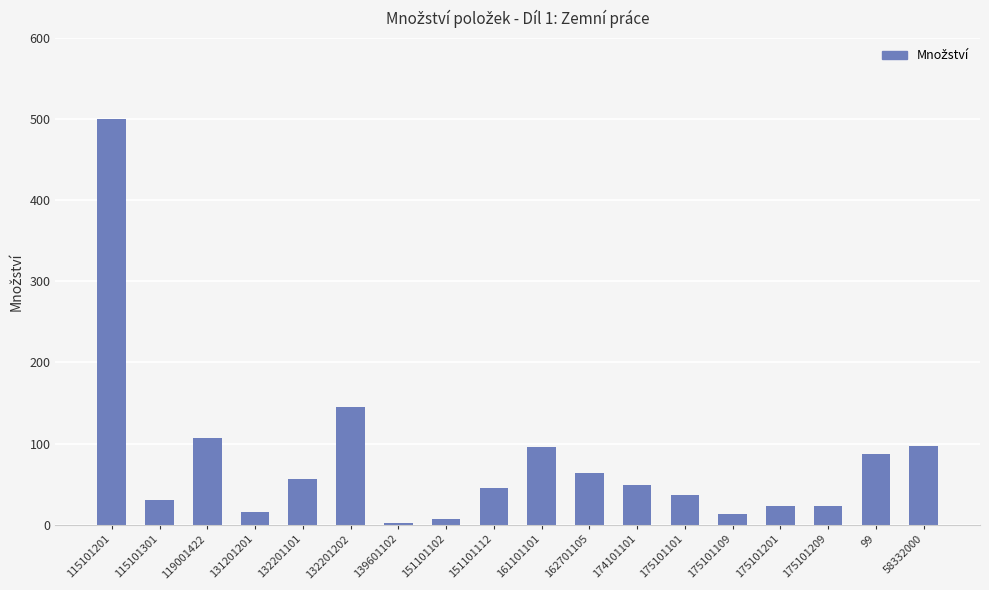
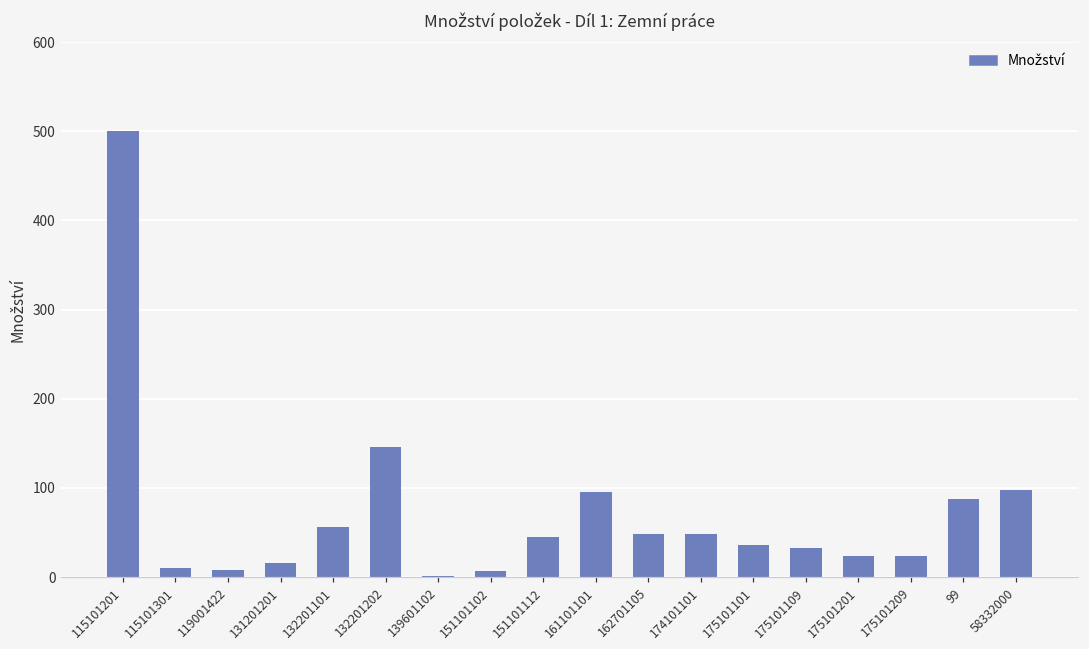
  {
    "115101201": 500,
-   "115101301": 30,
-   "119001422": 110,
+   "115101301": 10,
+   "119001422": 10,
    "131201201": 20,
    "132201101": 60,
    "132201202": 150,
    "151101102": 10,
    "151101112": 40,
    "161101101": 100,
-   "162701105": 60,
+   "162701105": 50,
    "174101101": 50,
    "175101101": 40,
-   "175101109": 10,
+   "175101109": 30,
    "175101201": 20,
    "175101209": 20,
    "99": 90,
    "58332000": 100
  }
